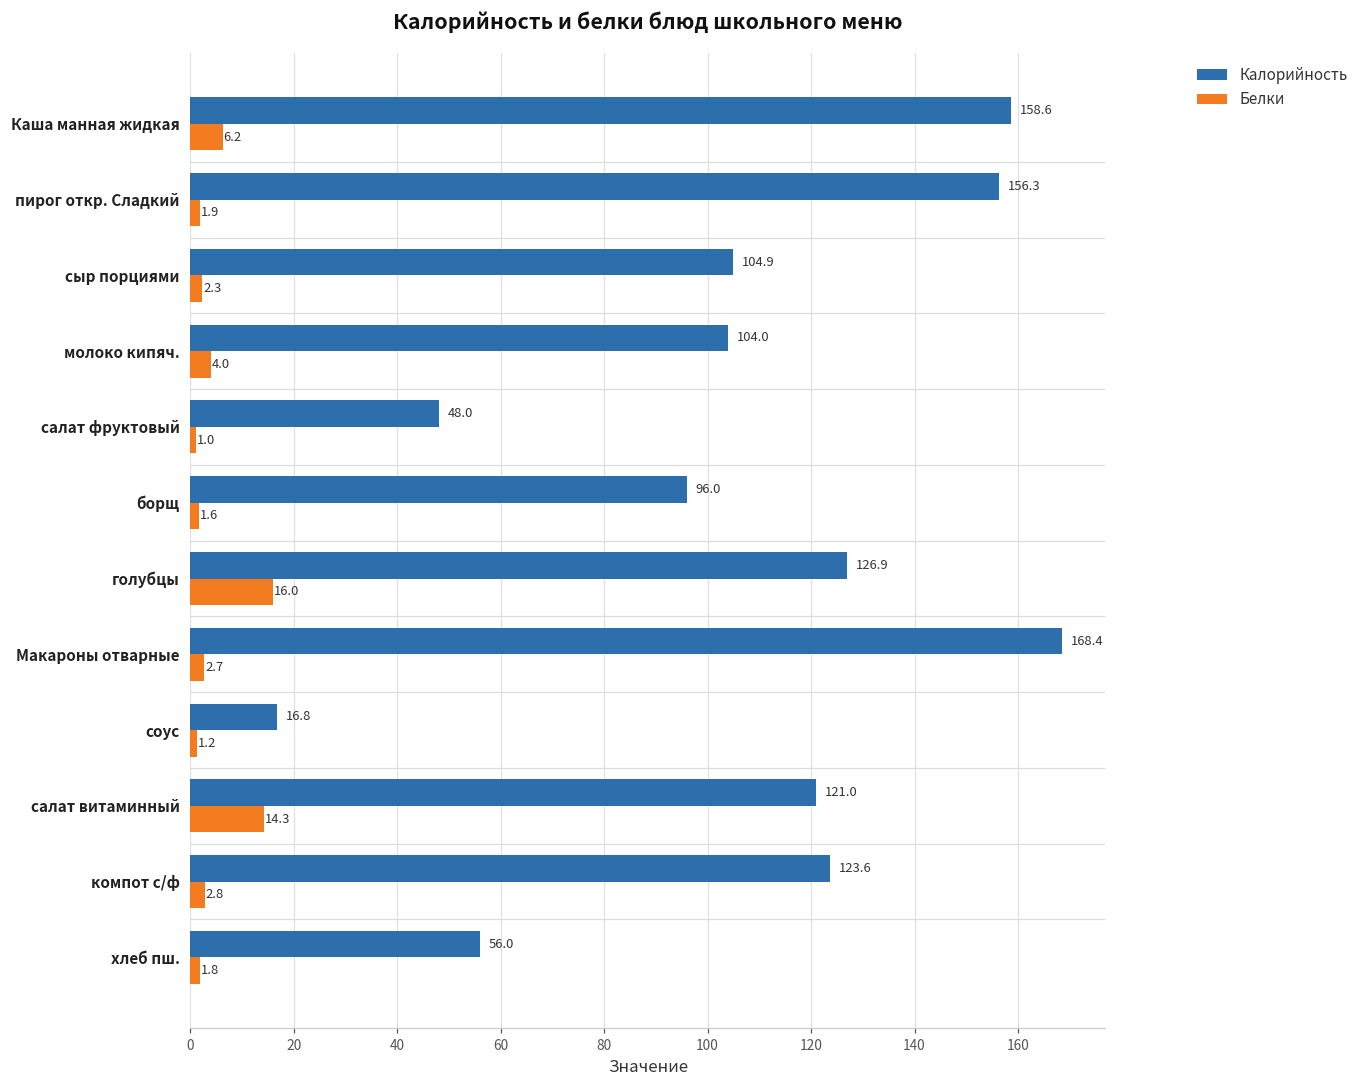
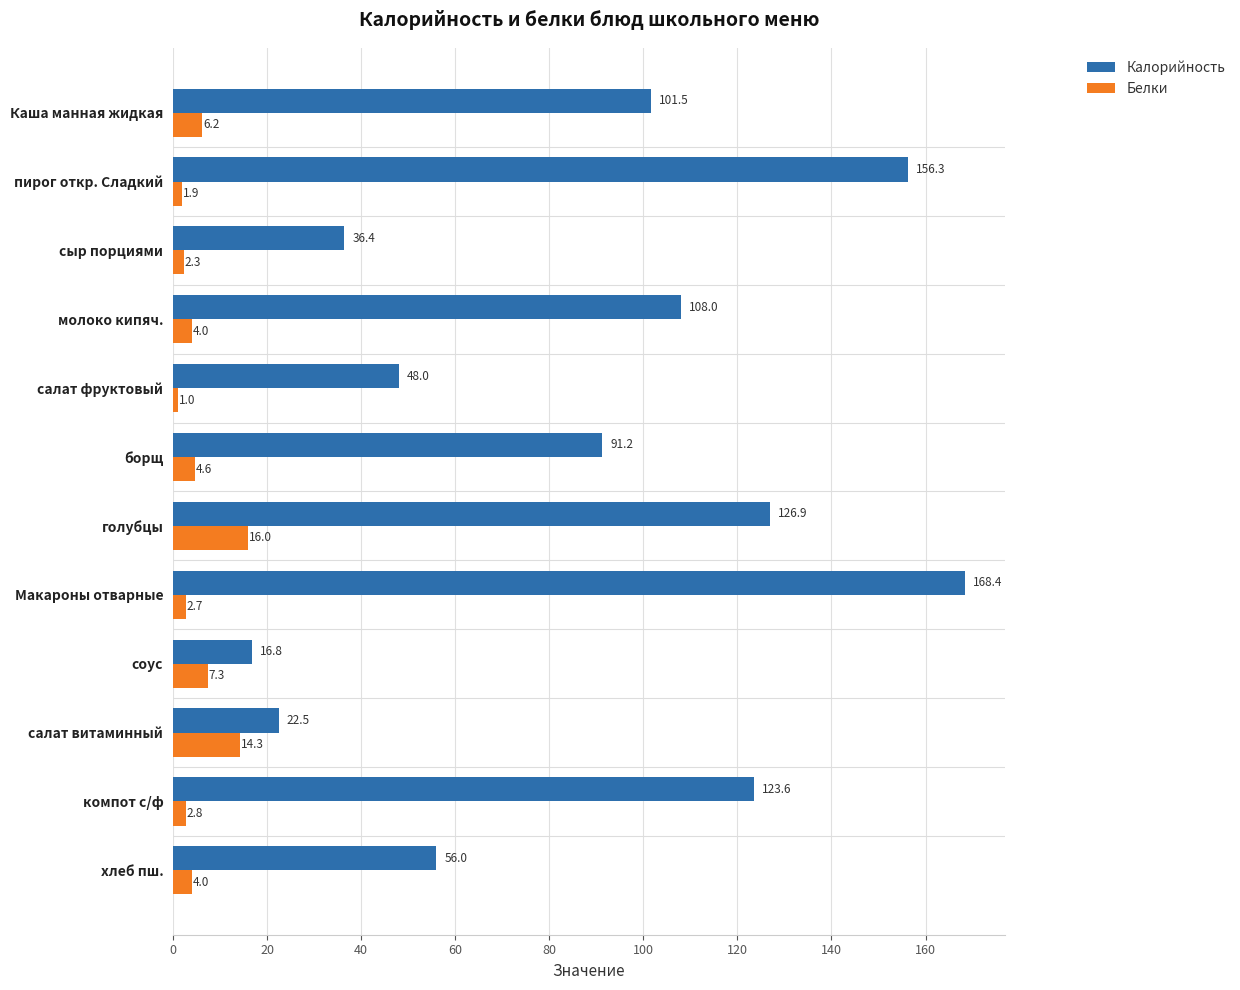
  {
    "Калорийность": {
-     "Каша манная жидкая": 158.6,
+     "Каша манная жидкая": 101.5,
      "пирог откр. Сладкий": 156.3,
-     "сыр порциями": 104.9,
-     "молоко кипяч.": 104.0,
+     "сыр порциями": 36.4,
+     "молоко кипяч.": 108.0,
      "салат фруктовый": 48.0,
-     "борщ": 96.0,
+     "борщ": 91.2,
      "голубцы": 126.9,
      "Макароны отварные": 168.4,
      "соус": 16.8,
-     "салат витаминный": 121.0,
+     "салат витаминный": 22.5,
      "компот с/ф": 123.6,
      "хлеб пш.": 56.0
    },
    "Белки": {
      "Каша манная жидкая": 6.2,
      "пирог откр. Сладкий": 1.9,
      "сыр порциями": 2.3,
      "молоко кипяч.": 4.0,
      "салат фруктовый": 1.0,
-     "борщ": 1.6,
+     "борщ": 4.6,
      "голубцы": 16.0,
      "Макароны отварные": 2.7,
-     "соус": 1.2,
+     "соус": 7.3,
      "салат витаминный": 14.3,
      "компот с/ф": 2.8,
-     "хлеб пш.": 1.8
+     "хлеб пш.": 4.0
    }
  }
